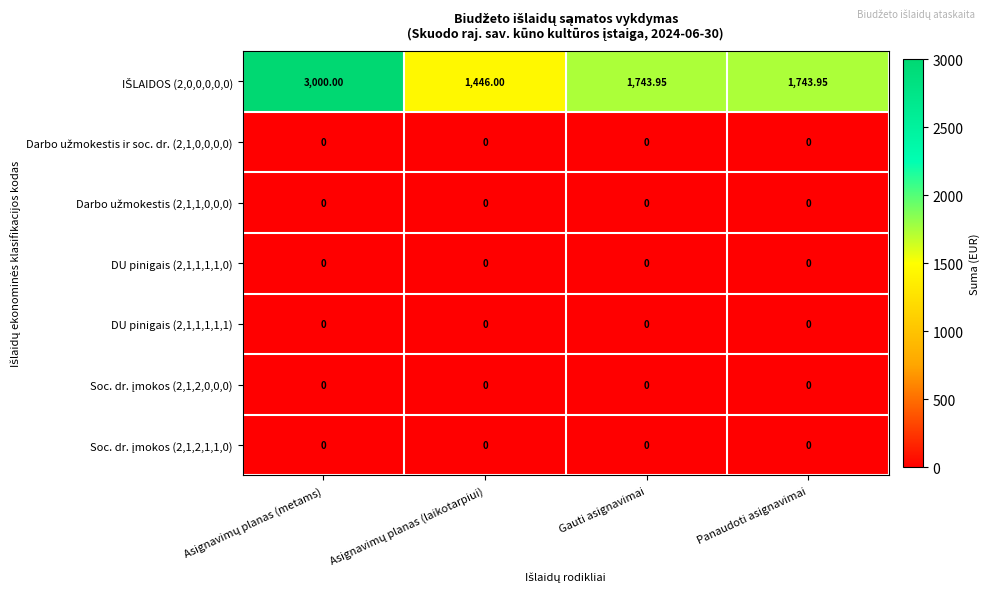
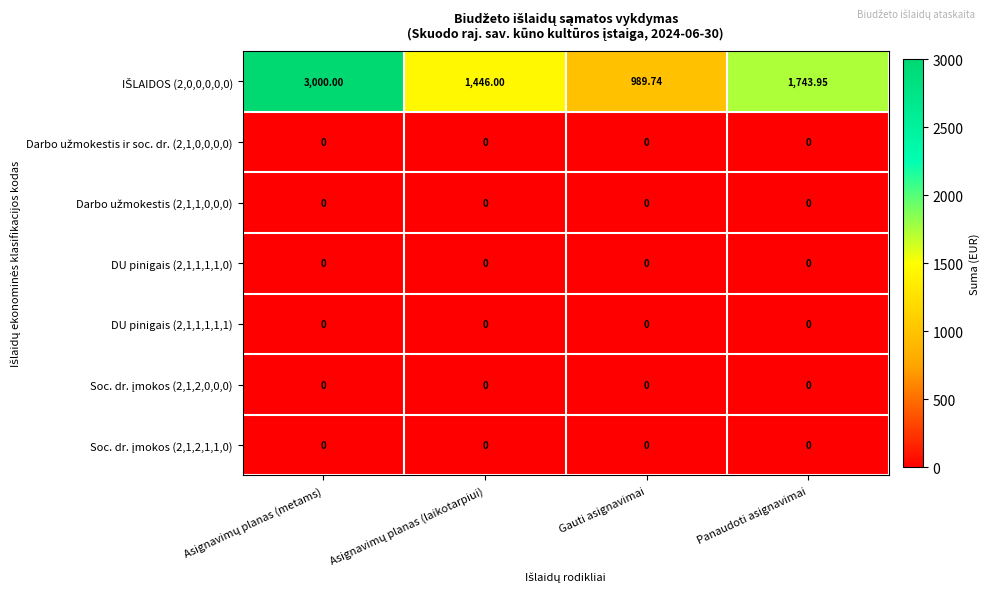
  {
    "IŠLAIDOS (2,0,0,0,0,0)": {
      "Asignavimų planas (metams)": "3,000.00",
      "Asignavimų planas (laikotarpiui)": "1,446.00",
-     "Gauti asignavimai": "1,743.95",
+     "Gauti asignavimai": "989.74",
      "Panaudoti asignavimai": "1,743.95"
    },
    "Darbo užmokestis ir soc. dr. (2,1,0,0,0,0)": {
      "Asignavimų planas (metams)": "0",
      "Asignavimų planas (laikotarpiui)": "0",
      "Gauti asignavimai": "0",
      "Panaudoti asignavimai": "0"
    },
    "Darbo užmokestis (2,1,1,0,0,0)": {
      "Asignavimų planas (metams)": "0",
      "Asignavimų planas (laikotarpiui)": "0",
      "Gauti asignavimai": "0",
      "Panaudoti asignavimai": "0"
    },
    "DU pinigais (2,1,1,1,1,0)": {
      "Asignavimų planas (metams)": "0",
      "Asignavimų planas (laikotarpiui)": "0",
      "Gauti asignavimai": "0",
      "Panaudoti asignavimai": "0"
    },
    "DU pinigais (2,1,1,1,1,1)": {
      "Asignavimų planas (metams)": "0",
      "Asignavimų planas (laikotarpiui)": "0",
      "Gauti asignavimai": "0",
      "Panaudoti asignavimai": "0"
    },
    "Soc. dr. įmokos (2,1,2,0,0,0)": {
      "Asignavimų planas (metams)": "0",
      "Asignavimų planas (laikotarpiui)": "0",
      "Gauti asignavimai": "0",
      "Panaudoti asignavimai": "0"
    },
    "Soc. dr. įmokos (2,1,2,1,1,0)": {
      "Asignavimų planas (metams)": "0",
      "Asignavimų planas (laikotarpiui)": "0",
      "Gauti asignavimai": "0",
      "Panaudoti asignavimai": "0"
    }
  }
